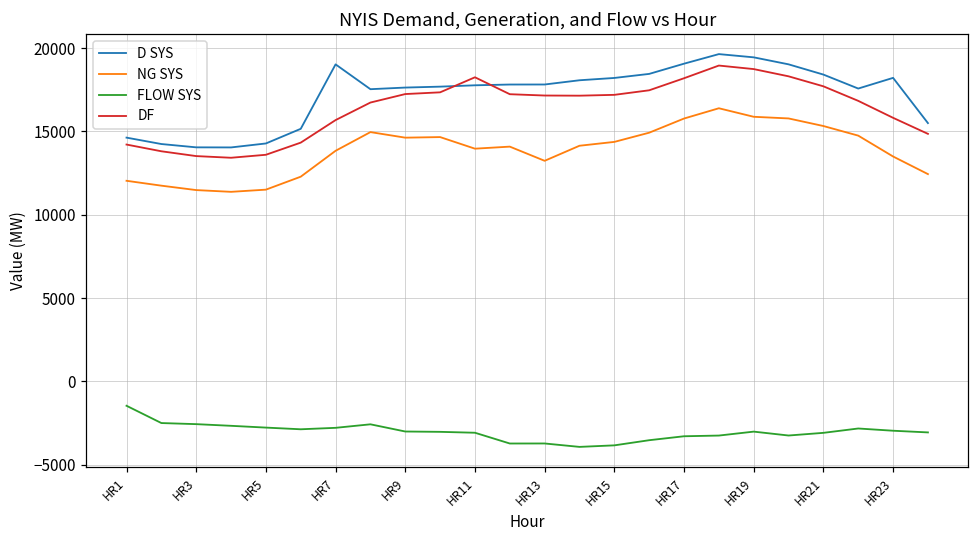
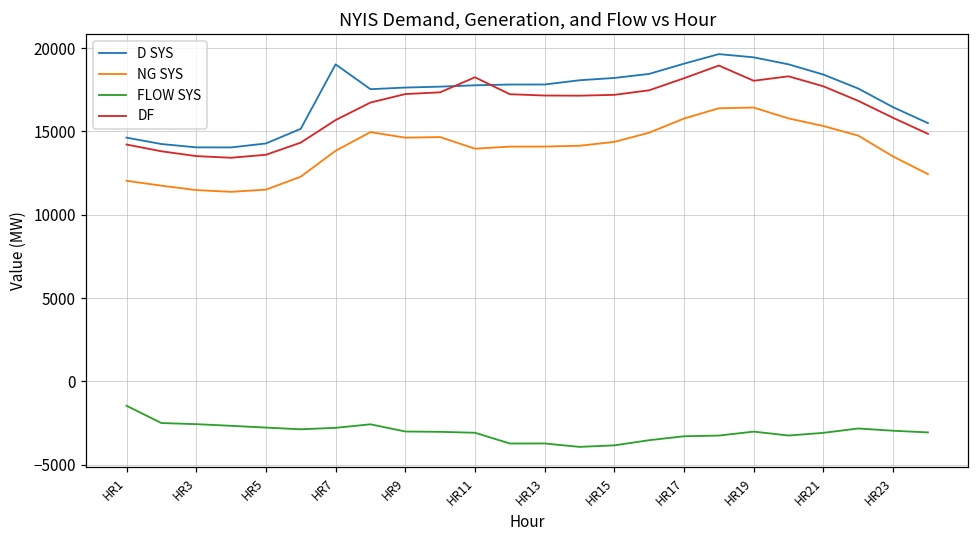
  {
    "D SYS": {
      "HR1": 14600,
      "HR3": 14000,
      "HR5": 14300,
      "HR7": 19000,
      "HR9": 17600,
      "HR11": 17800,
      "HR13": 17800,
      "HR15": 18200,
      "HR17": 19100,
      "HR19": 19500,
      "HR21": 18400,
-     "HR23": 18200
+     "HR23": 16500
    },
    "NG SYS": {
      "HR1": 12000,
      "HR3": 11500,
      "HR5": 11500,
      "HR7": 13800,
      "HR9": 14600,
      "HR11": 14000,
-     "HR13": 13200,
+     "HR13": 14100,
      "HR15": 14400,
      "HR17": 15800,
-     "HR19": 15900,
+     "HR19": 16400,
      "HR21": 15300,
      "HR23": 13500
    },
    "FLOW SYS": {
      "HR1": -1500,
      "HR3": -2600,
      "HR5": -2800,
      "HR7": -2800,
      "HR9": -3000,
      "HR11": -3100,
      "HR13": -3700,
      "HR15": -3800,
      "HR17": -3300,
      "HR19": -3000,
      "HR21": -3100,
      "HR23": -3000
    },
    "DF": {
      "HR1": 14200,
      "HR3": 13500,
      "HR5": 13600,
      "HR7": 15700,
      "HR9": 17200,
      "HR11": 18300,
      "HR13": 17200,
      "HR15": 17200,
      "HR17": 18200,
-     "HR19": 18700,
+     "HR19": 18000,
      "HR21": 17700,
      "HR23": 15800
    }
  }
